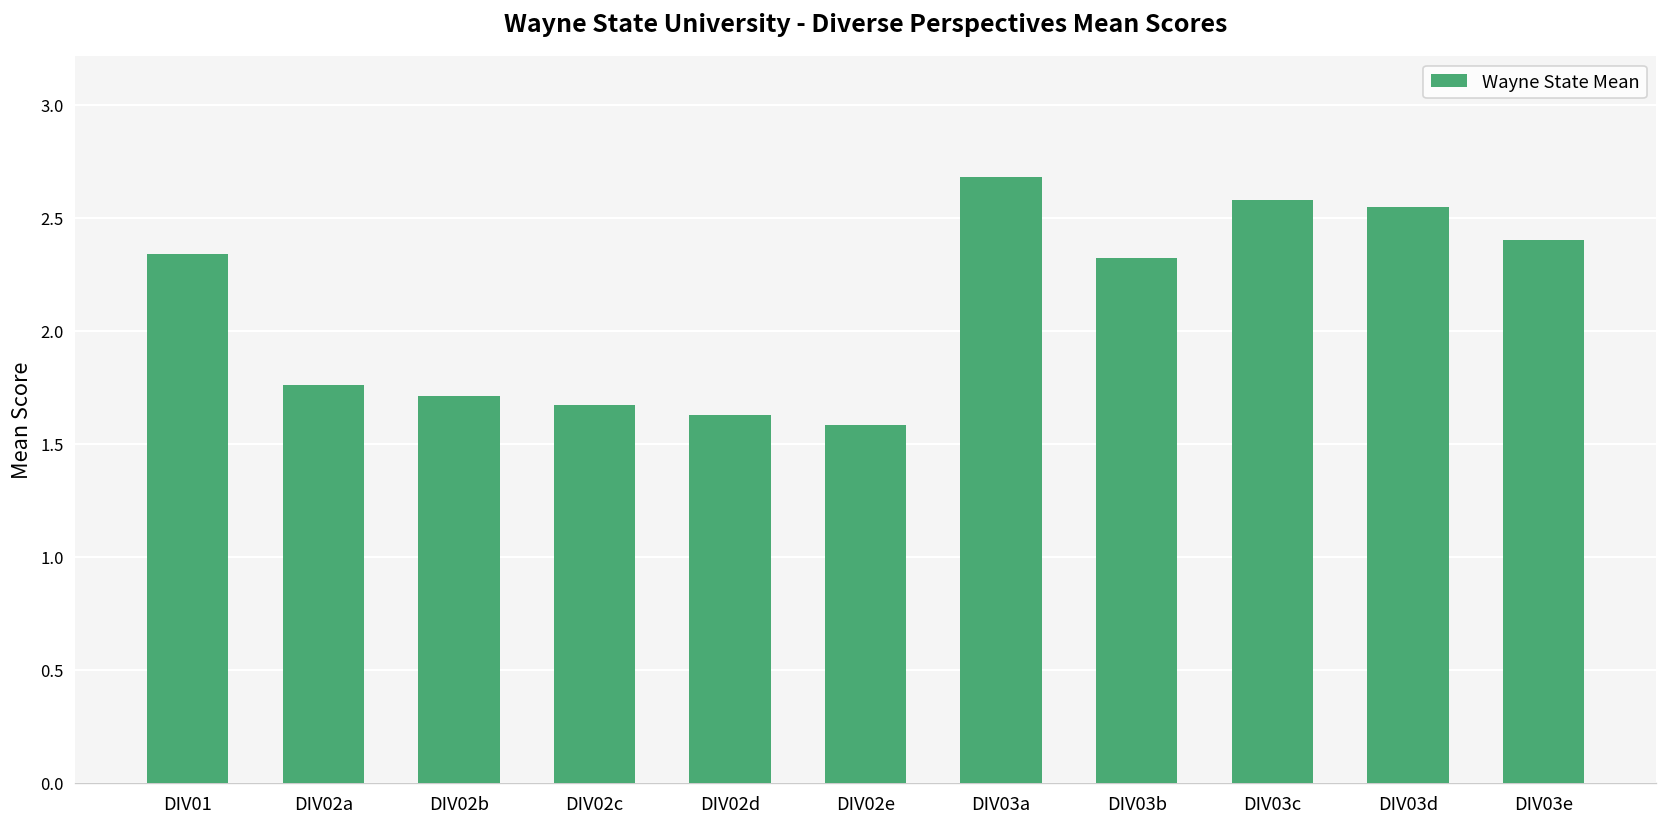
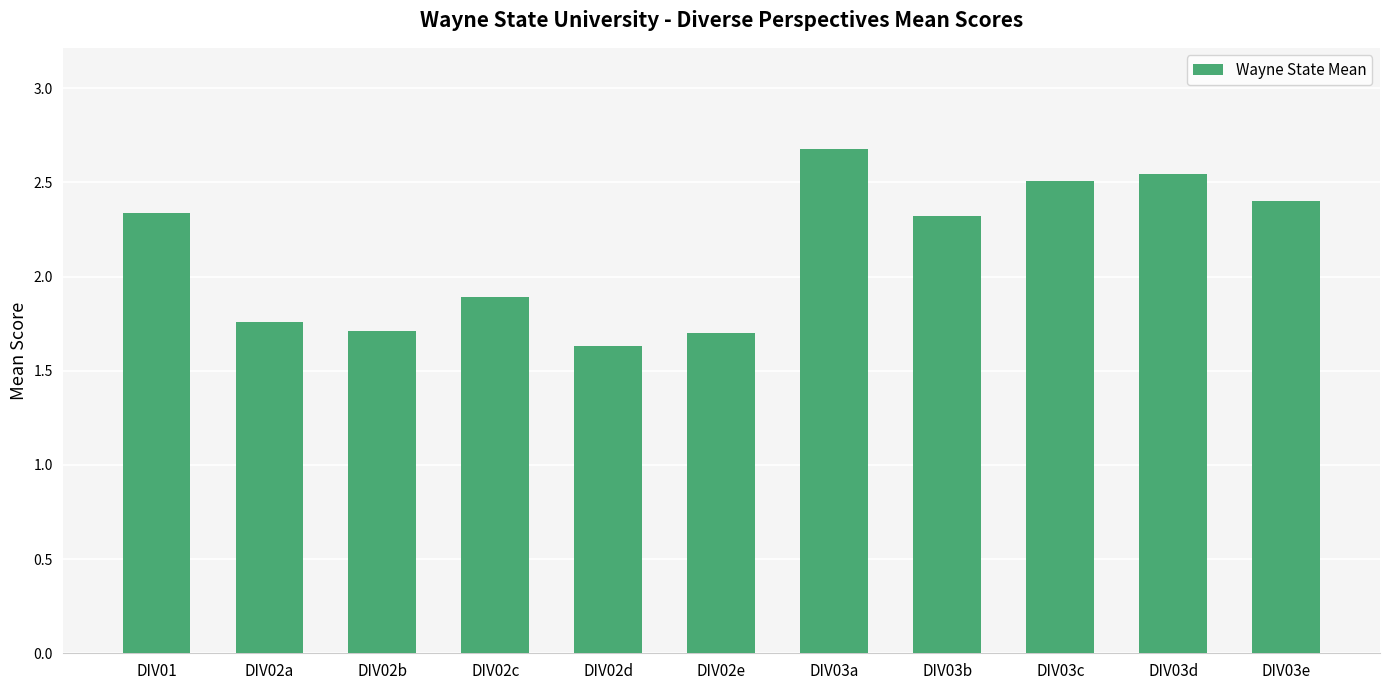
  {
    "DIV01": 2.34,
    "DIV02a": 1.76,
    "DIV02b": 1.71,
-   "DIV02c": 1.67,
+   "DIV02c": 1.89,
    "DIV02d": 1.63,
-   "DIV02e": 1.58,
+   "DIV02e": 1.70,
    "DIV03a": 2.68,
    "DIV03b": 2.32,
-   "DIV03c": 2.58,
+   "DIV03c": 2.51,
    "DIV03d": 2.55,
    "DIV03e": 2.40
  }
